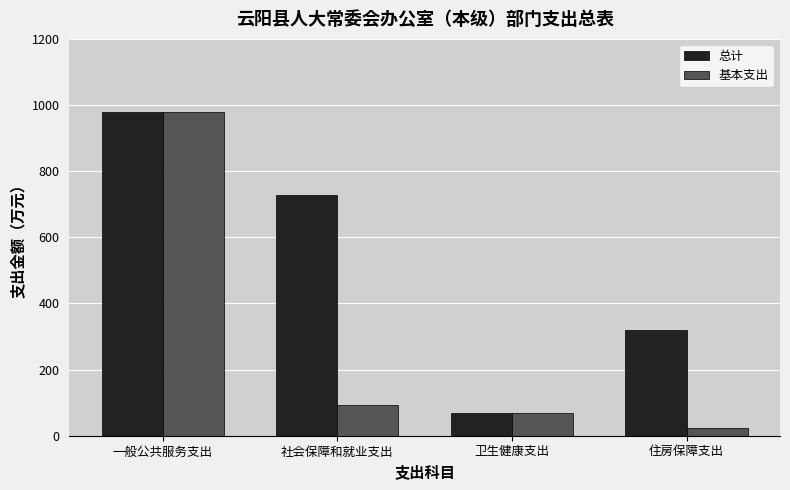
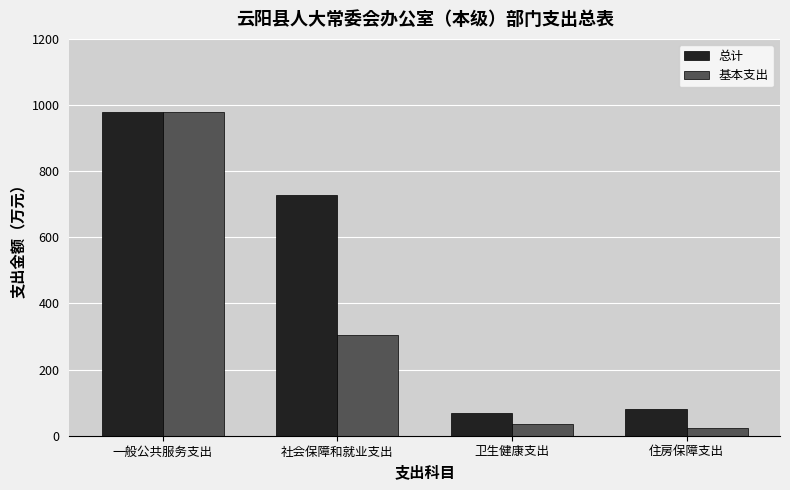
  {
    "总计": {
      "一般公共服务支出": 980,
      "社会保障和就业支出": 730,
      "卫生健康支出": 70,
-     "住房保障支出": 320
+     "住房保障支出": 80
    },
    "基本支出": {
      "一般公共服务支出": 980,
-     "社会保障和就业支出": 90,
-     "卫生健康支出": 70,
+     "社会保障和就业支出": 300,
+     "卫生健康支出": 30,
      "住房保障支出": 20
    }
  }
